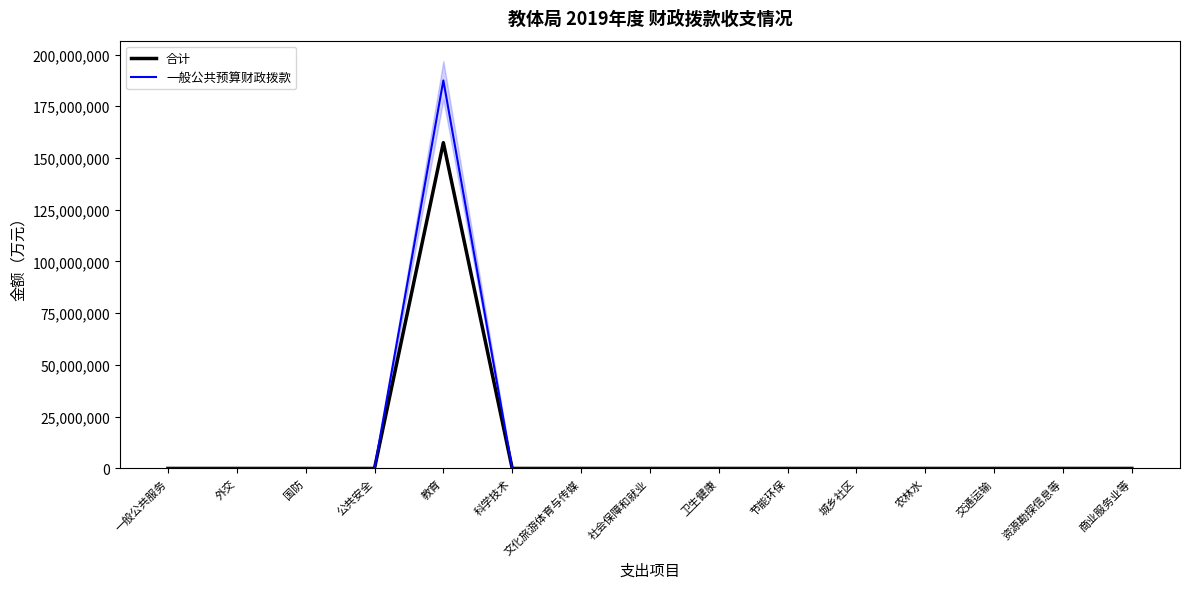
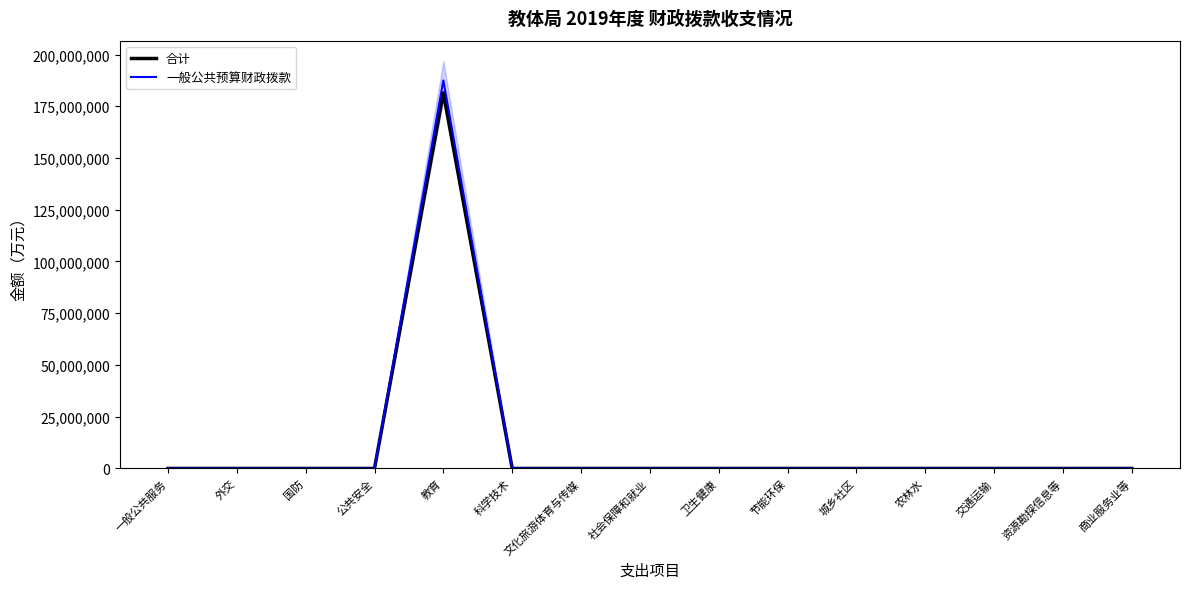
  {
    "合计": {
-     "教育": "157,000,000"
+     "教育": "181,000,000"
    }
  }
